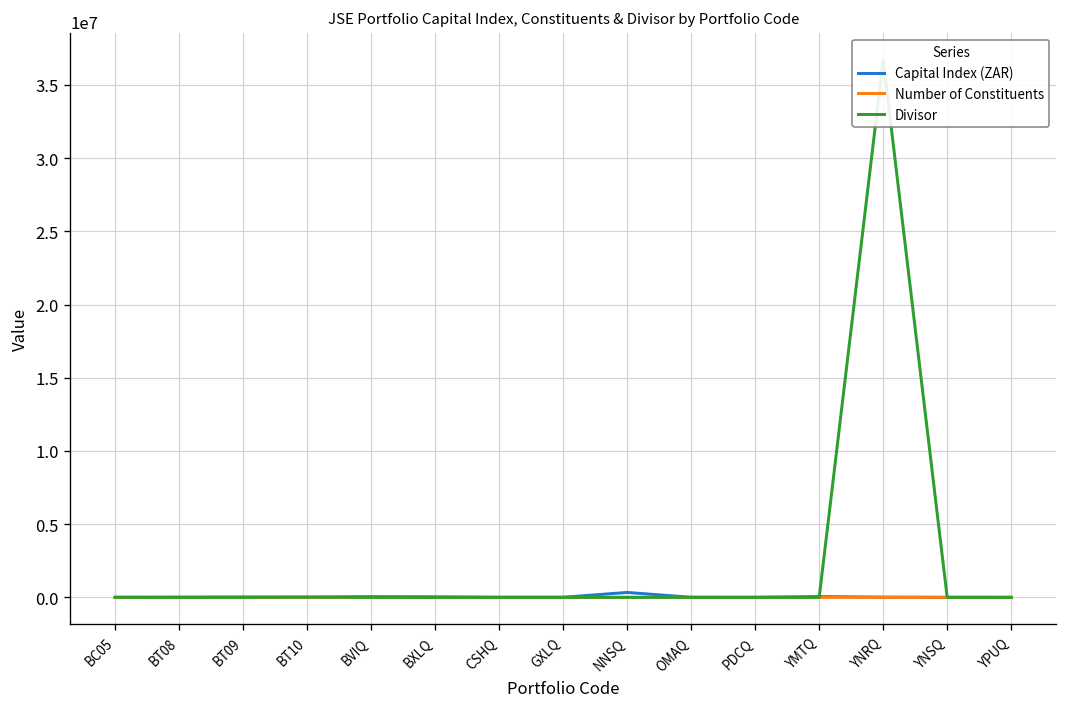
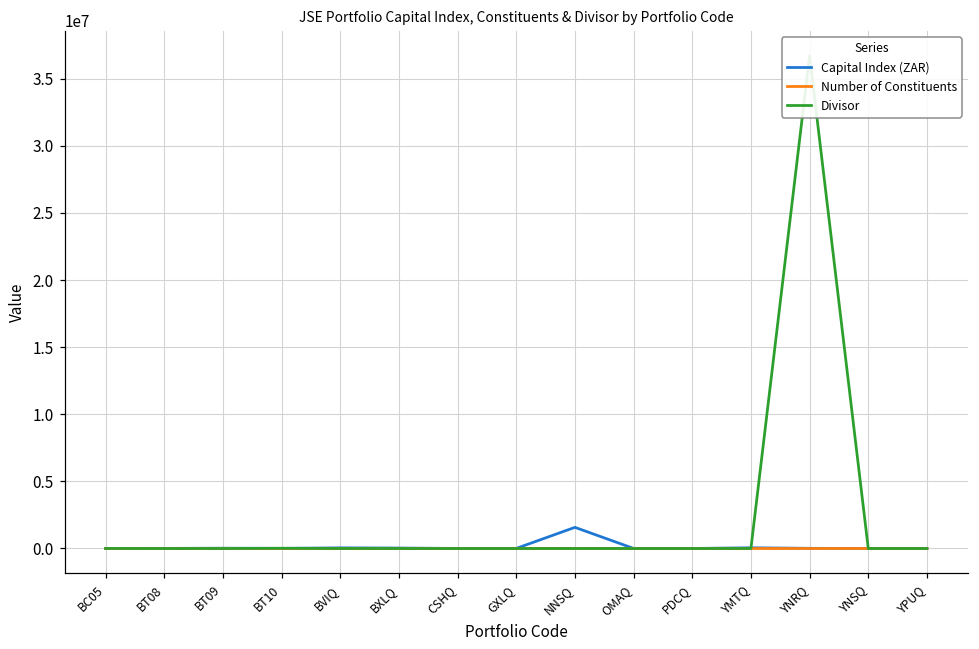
  {
    "Capital Index (ZAR)": {
-     "NNSQ": 300000
+     "NNSQ": 1600000
    }
  }
